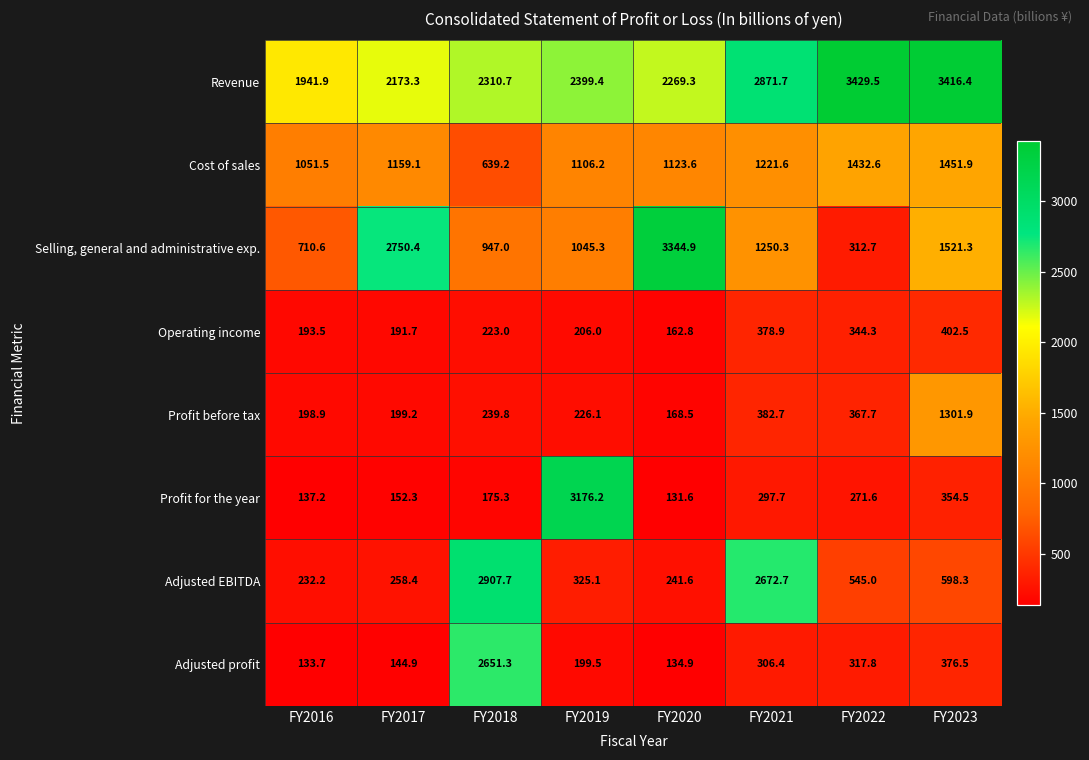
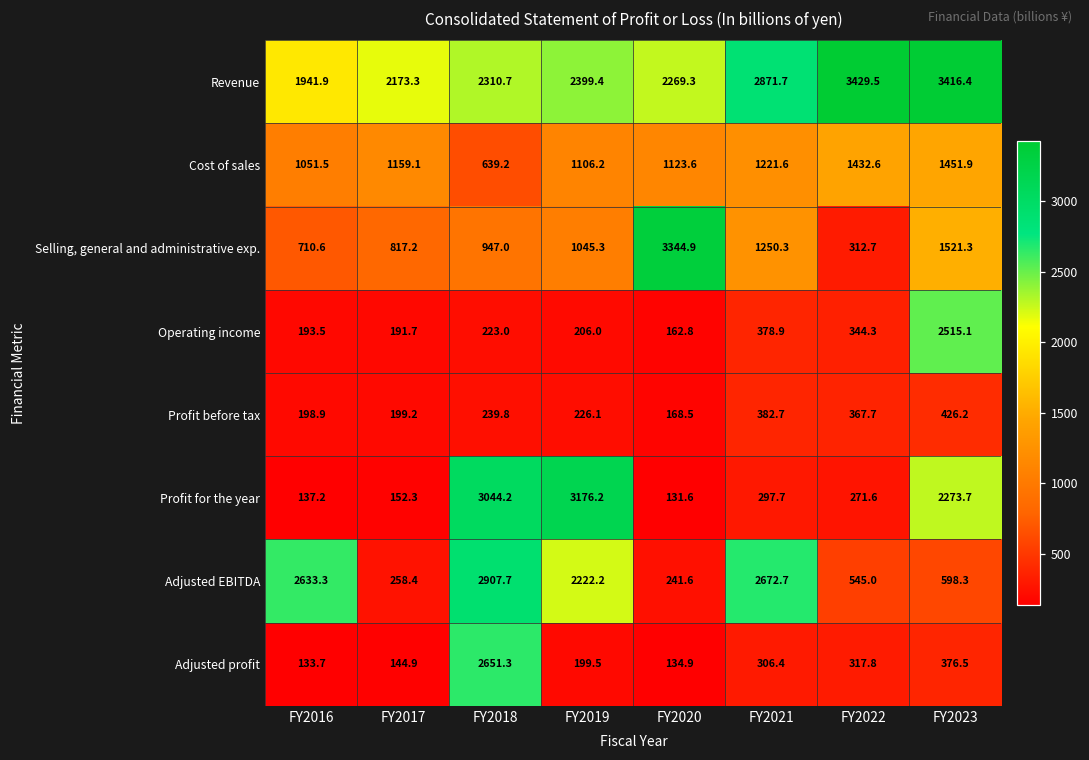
  {
    "Revenue": {
      "FY2016": 1941.9,
      "FY2017": 2173.3,
      "FY2018": 2310.7,
      "FY2019": 2399.4,
      "FY2020": 2269.3,
      "FY2021": 2871.7,
      "FY2022": 3429.5,
      "FY2023": 3416.4
    },
    "Cost of sales": {
      "FY2016": 1051.5,
      "FY2017": 1159.1,
      "FY2018": 639.2,
      "FY2019": 1106.2,
      "FY2020": 1123.6,
      "FY2021": 1221.6,
      "FY2022": 1432.6,
      "FY2023": 1451.9
    },
    "Selling, general and administrative exp.": {
      "FY2016": 710.6,
-     "FY2017": 2750.4,
+     "FY2017": 817.2,
      "FY2018": 947.0,
      "FY2019": 1045.3,
      "FY2020": 3344.9,
      "FY2021": 1250.3,
      "FY2022": 312.7,
      "FY2023": 1521.3
    },
    "Operating income": {
      "FY2016": 193.5,
      "FY2017": 191.7,
      "FY2018": 223.0,
      "FY2019": 206.0,
      "FY2020": 162.8,
      "FY2021": 378.9,
      "FY2022": 344.3,
-     "FY2023": 402.5
+     "FY2023": 2515.1
    },
    "Profit before tax": {
      "FY2016": 198.9,
      "FY2017": 199.2,
      "FY2018": 239.8,
      "FY2019": 226.1,
      "FY2020": 168.5,
      "FY2021": 382.7,
      "FY2022": 367.7,
-     "FY2023": 1301.9
+     "FY2023": 426.2
    },
    "Profit for the year": {
      "FY2016": 137.2,
      "FY2017": 152.3,
-     "FY2018": 175.3,
+     "FY2018": 3044.2,
      "FY2019": 3176.2,
      "FY2020": 131.6,
      "FY2021": 297.7,
      "FY2022": 271.6,
-     "FY2023": 354.5
+     "FY2023": 2273.7
    },
    "Adjusted EBITDA": {
-     "FY2016": 232.2,
+     "FY2016": 2633.3,
      "FY2017": 258.4,
      "FY2018": 2907.7,
-     "FY2019": 325.1,
+     "FY2019": 2222.2,
      "FY2020": 241.6,
      "FY2021": 2672.7,
      "FY2022": 545.0,
      "FY2023": 598.3
    },
    "Adjusted profit": {
      "FY2016": 133.7,
      "FY2017": 144.9,
      "FY2018": 2651.3,
      "FY2019": 199.5,
      "FY2020": 134.9,
      "FY2021": 306.4,
      "FY2022": 317.8,
      "FY2023": 376.5
    }
  }
